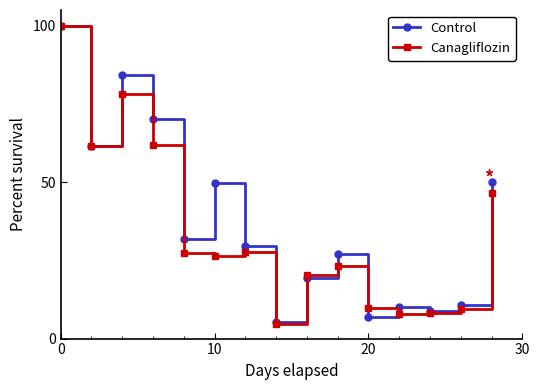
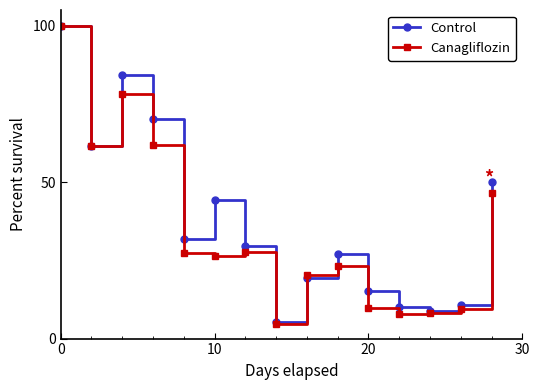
  {
    "Control": {
-     "10": 50,
-     "20": 7
+     "10": 44,
+     "20": 15
    },
    "Canagliflozin": {
      "10": 26,
      "20": 10
    }
  }
